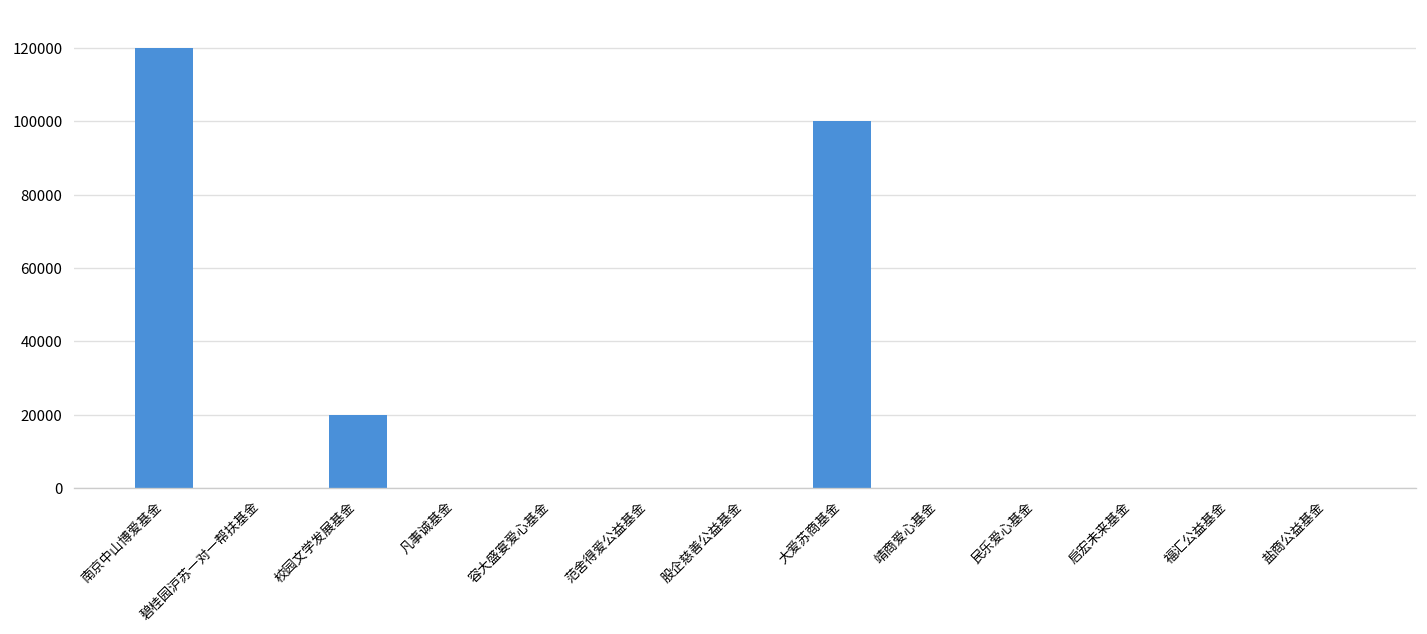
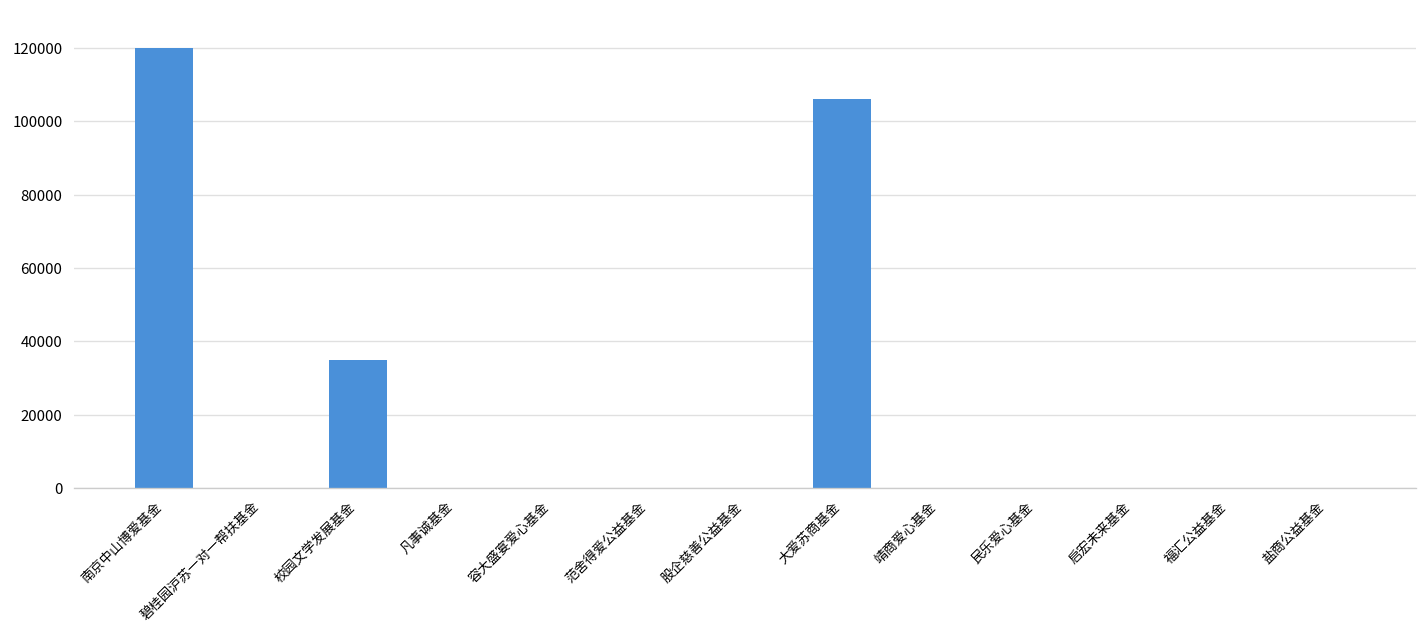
  {
    "南京中山博爱基金": 120000,
    "碧桂园沪苏一对一帮扶基金": 0,
-   "校园文学发展基金": 20000,
+   "校园文学发展基金": 35000,
    "凡事诚基金": 0,
    "容大盛宴爱心基金": 0,
    "范舍得爱公益基金": 0,
    "股企慈善公益基金": 0,
-   "大爱苏商基金": 100000,
+   "大爱苏商基金": 106000,
    "靖商爱心基金": 0,
    "民乐爱心基金": 0,
    "启宏未来基金": 0,
    "福汇公益基金": 0,
    "盐商公益基金": 0
  }
